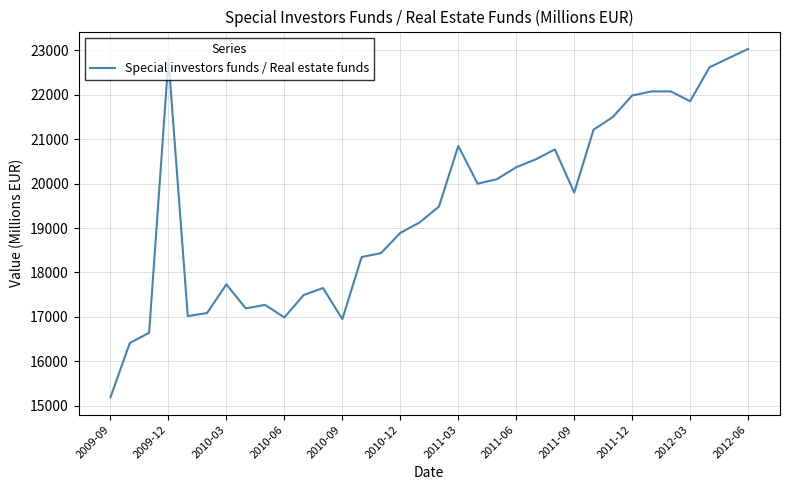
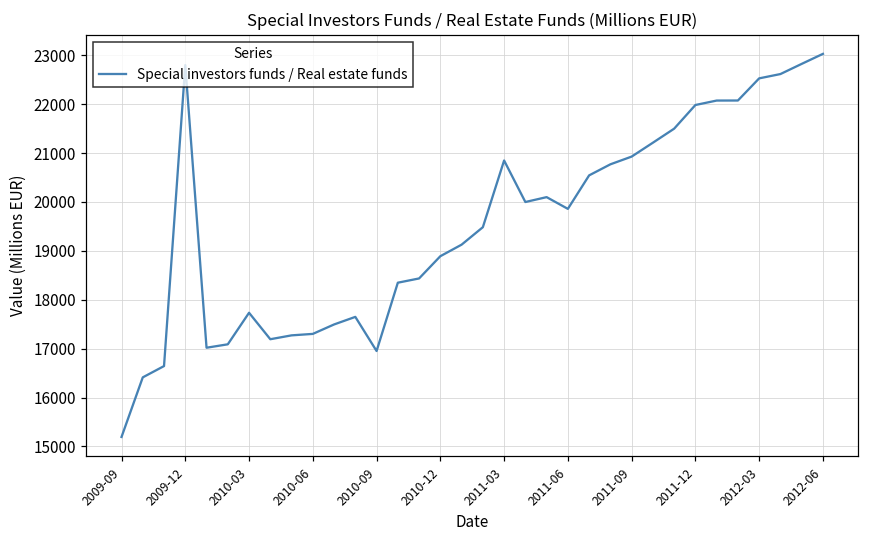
  {
    "2009-09": 15200,
    "2010-03": 17700,
-   "2010-06": 17000,
+   "2010-06": 17300,
    "2010-09": 17000,
    "2010-12": 18900,
    "2011-03": 20800,
-   "2011-06": 20400,
-   "2011-09": 19800,
+   "2011-06": 19900,
+   "2011-09": 20900,
    "2011-12": 22000,
-   "2012-03": 21900,
+   "2012-03": 22500,
    "2012-06": 23000
  }
